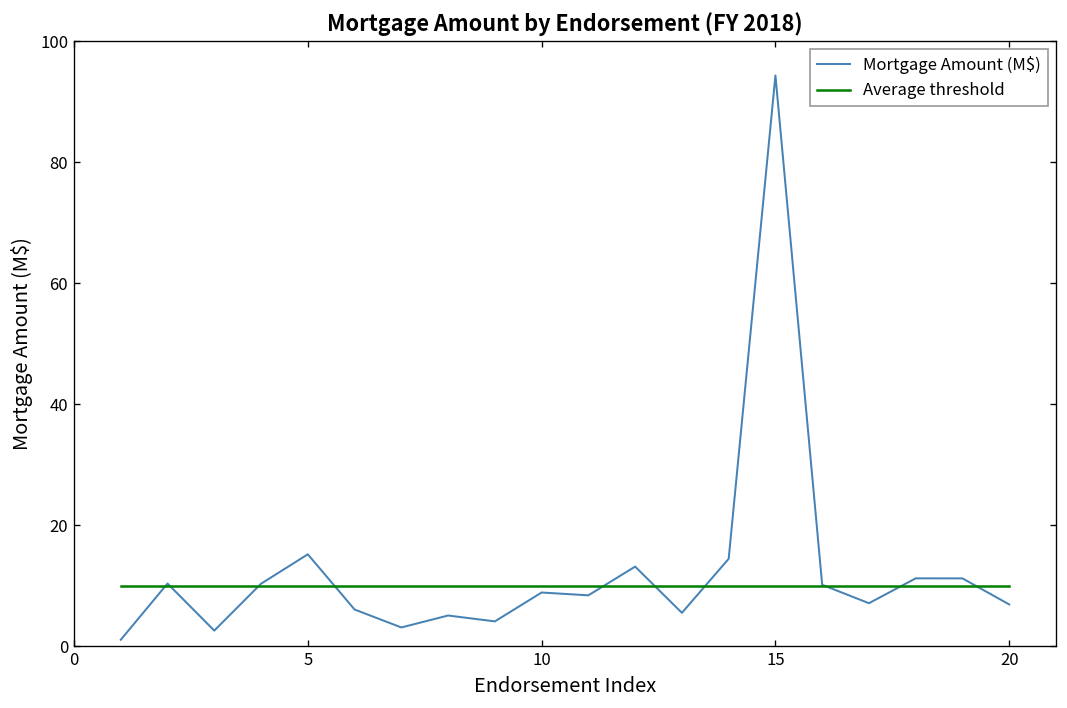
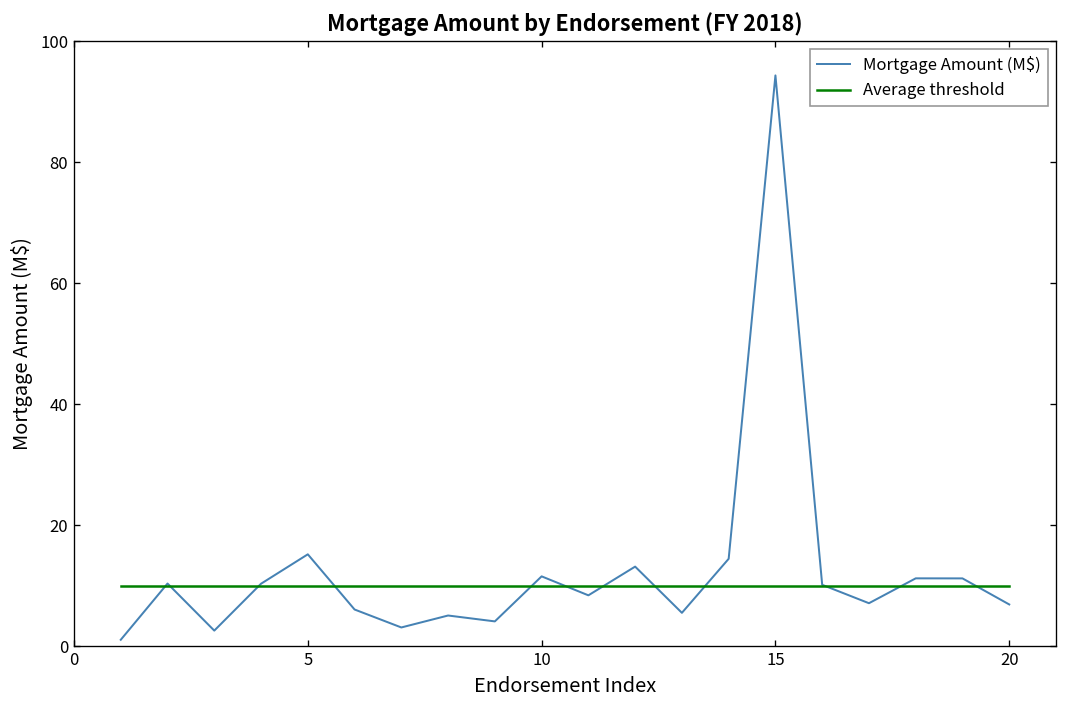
  {
    "Mortgage Amount (M$)": {
      "5": 15,
-     "10": 9,
+     "10": 12,
      "15": 94,
      "20": 7
    },
    "Average threshold": {
      "5": 10,
      "10": 10,
      "15": 10,
      "20": 10
    }
  }
